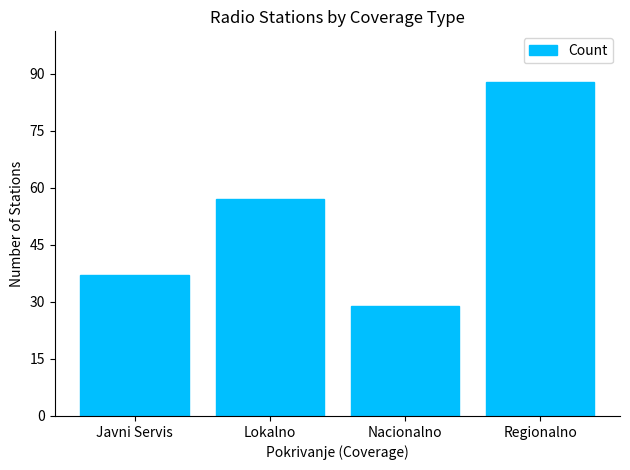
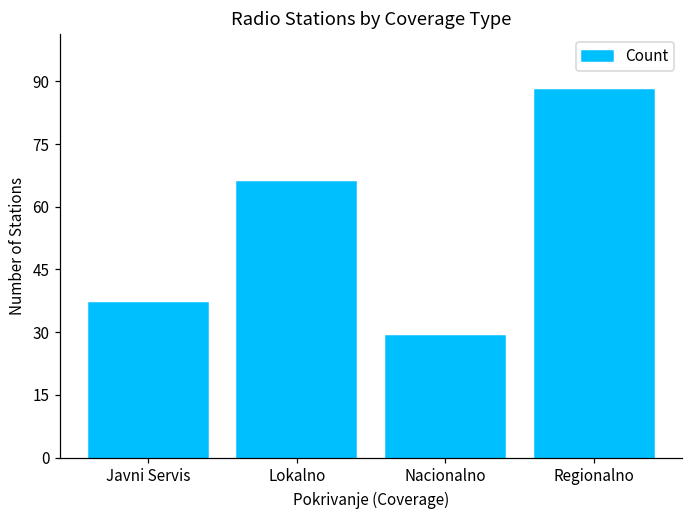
  {
    "Javni Servis": 37,
-   "Lokalno": 57,
+   "Lokalno": 66,
    "Nacionalno": 29,
    "Regionalno": 88
  }
